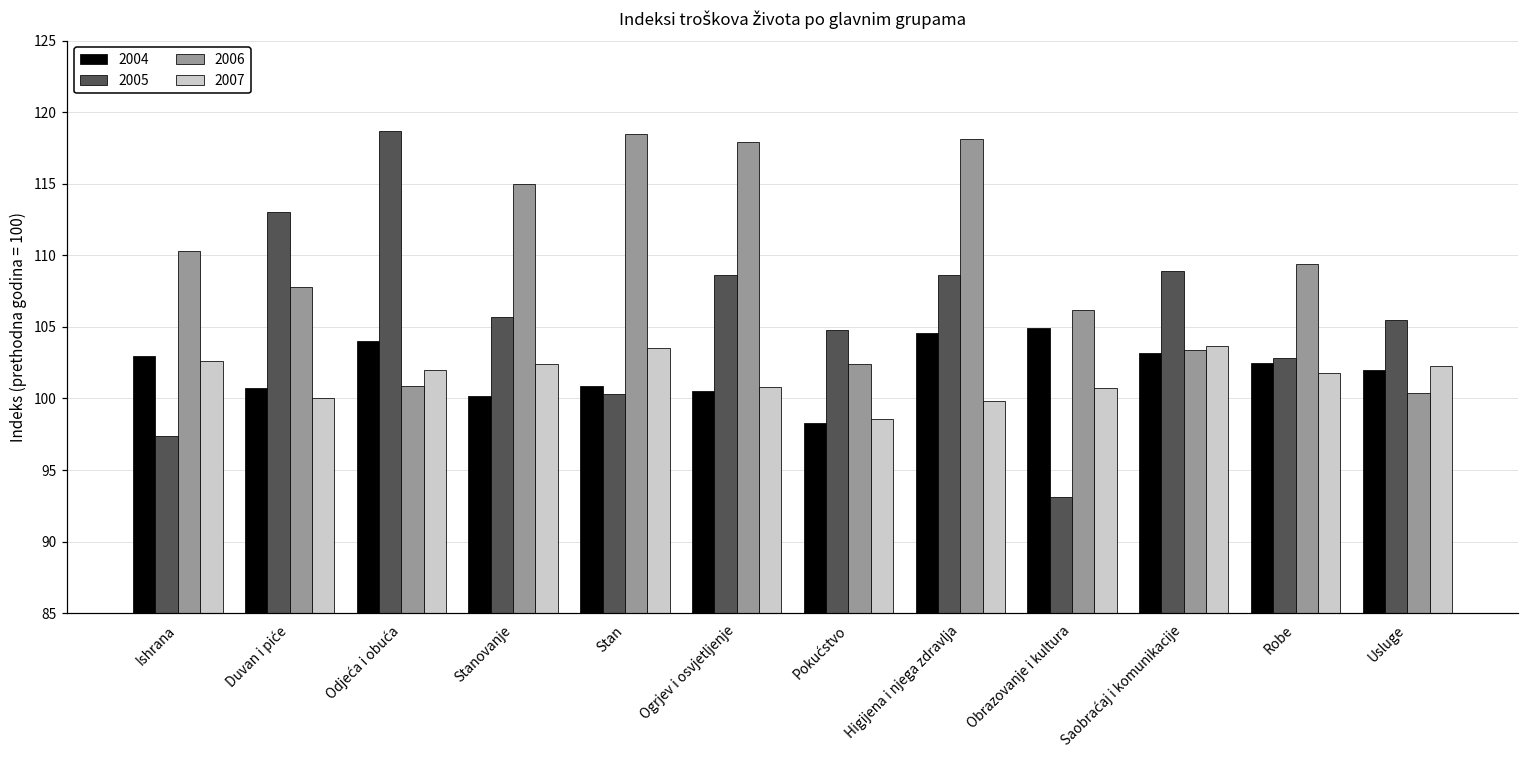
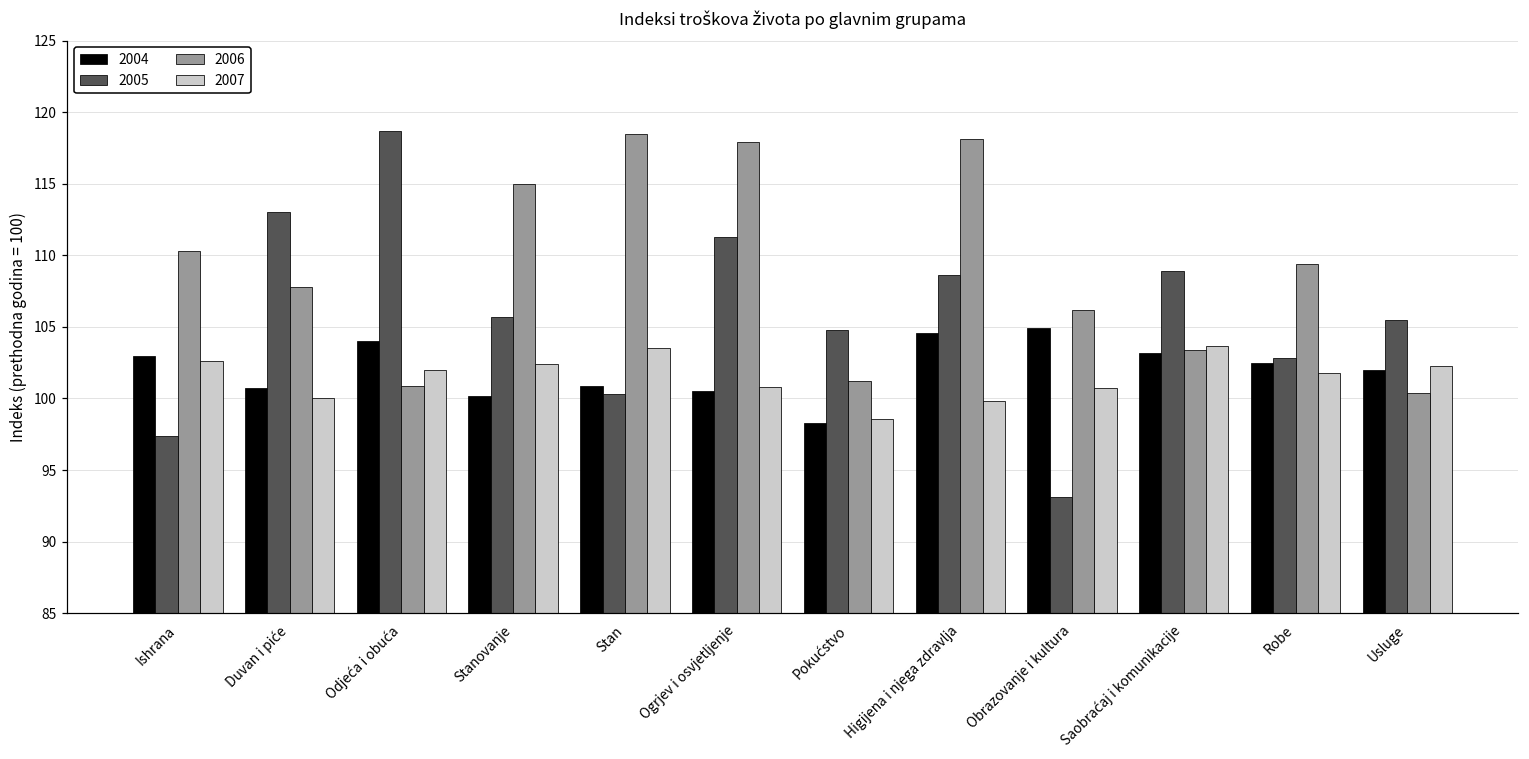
  {
    "2004": {
      "Ishrana": 103.0,
      "Duvan i piće": 100.7,
      "Odjeća i obuća": 104.0,
      "Stanovanje": 100.2,
      "Stan": 100.9,
      "Ogrjev i osvjetljenje": 100.5,
      "Pokućstvo": 98.3,
      "Higijena i njega zdravlja": 104.6,
      "Obrazovanje i kultura": 104.9,
      "Saobraćaj i komunikacije": 103.2,
      "Robe": 102.5,
      "Usluge": 102.0
    },
    "2005": {
      "Ishrana": 97.4,
      "Duvan i piće": 113.0,
      "Odjeća i obuća": 118.7,
      "Stanovanje": 105.7,
      "Stan": 100.3,
-     "Ogrjev i osvjetljenje": 108.6,
+     "Ogrjev i osvjetljenje": 111.3,
      "Pokućstvo": 104.8,
      "Higijena i njega zdravlja": 108.6,
      "Obrazovanje i kultura": 93.1,
      "Saobraćaj i komunikacije": 108.9,
      "Robe": 102.8,
      "Usluge": 105.5
    },
    "2006": {
      "Ishrana": 110.3,
      "Duvan i piće": 107.8,
      "Odjeća i obuća": 100.9,
      "Stanovanje": 115.0,
      "Stan": 118.5,
      "Ogrjev i osvjetljenje": 117.9,
-     "Pokućstvo": 102.4,
+     "Pokućstvo": 101.2,
      "Higijena i njega zdravlja": 118.1,
      "Obrazovanje i kultura": 106.2,
      "Saobraćaj i komunikacije": 103.4,
      "Robe": 109.4,
      "Usluge": 100.4
    },
    "2007": {
      "Ishrana": 102.6,
      "Duvan i piće": 100.0,
      "Odjeća i obuća": 102.0,
      "Stanovanje": 102.4,
      "Stan": 103.5,
      "Ogrjev i osvjetljenje": 100.8,
      "Pokućstvo": 98.6,
      "Higijena i njega zdravlja": 99.8,
      "Obrazovanje i kultura": 100.7,
      "Saobraćaj i komunikacije": 103.7,
      "Robe": 101.8,
      "Usluge": 102.3
    }
  }
